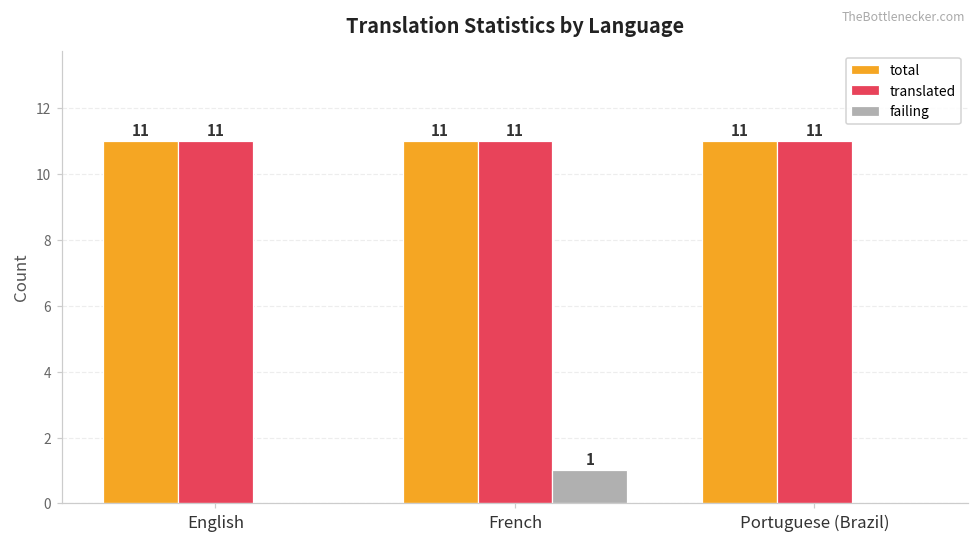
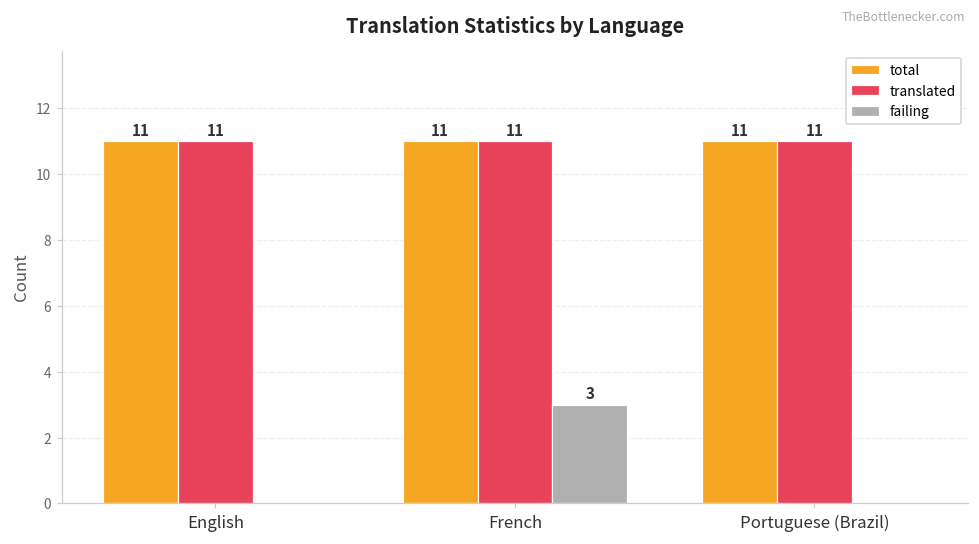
  {
    "total": {
      "English": 11,
      "French": 11,
      "Portuguese (Brazil)": 11
    },
    "translated": {
      "English": 11,
      "French": 11,
      "Portuguese (Brazil)": 11
    },
    "failing": {
-     "French": 1
+     "French": 3
    }
  }
